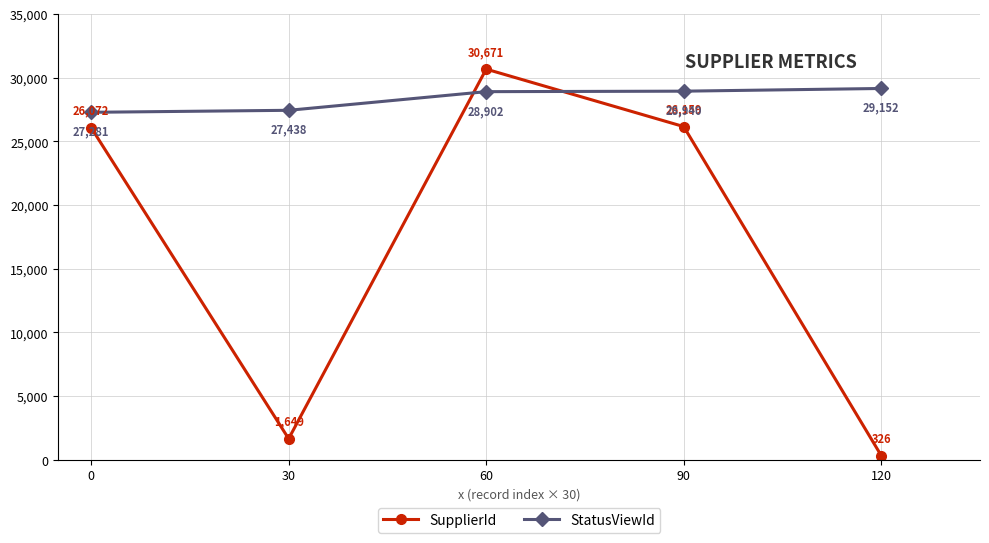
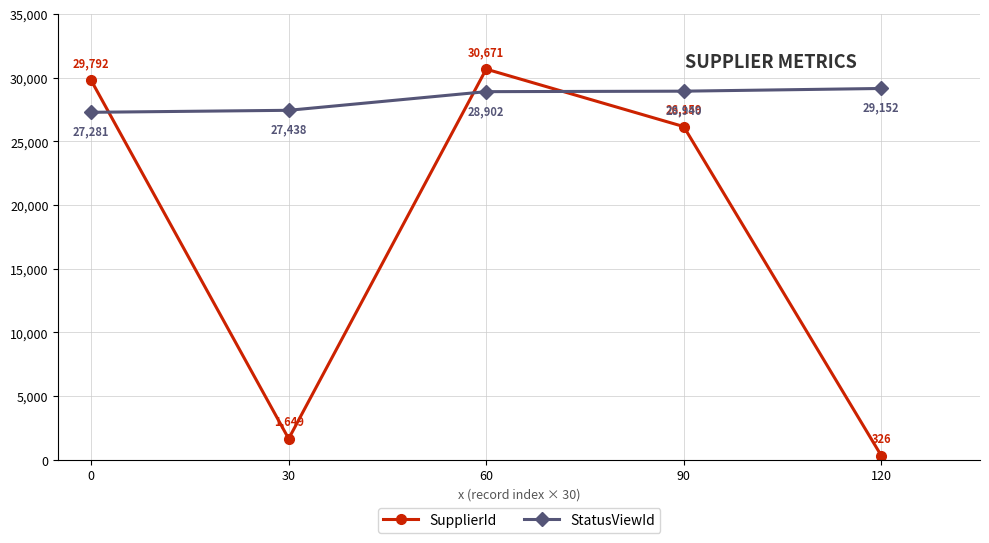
  {
    "SupplierId": {
-     "0": "26,072",
+     "0": "29,792",
      "30": "1,649",
      "60": "30,671",
      "120": "326"
    },
    "StatusViewId": {
      "30": "27,438",
      "60": "28,902",
      "120": "29,152"
    }
  }
